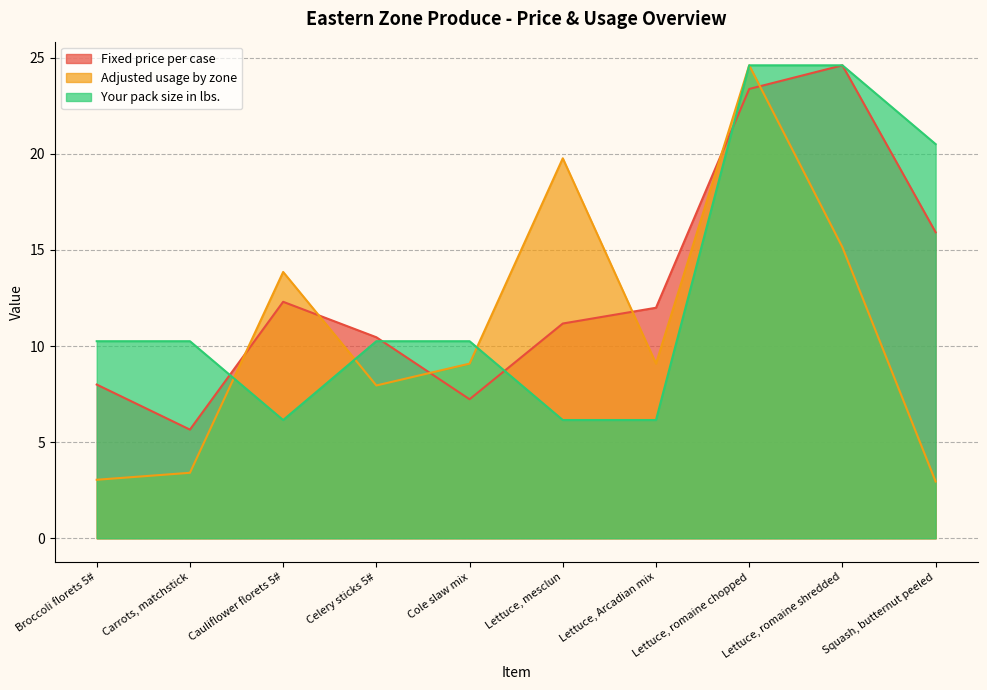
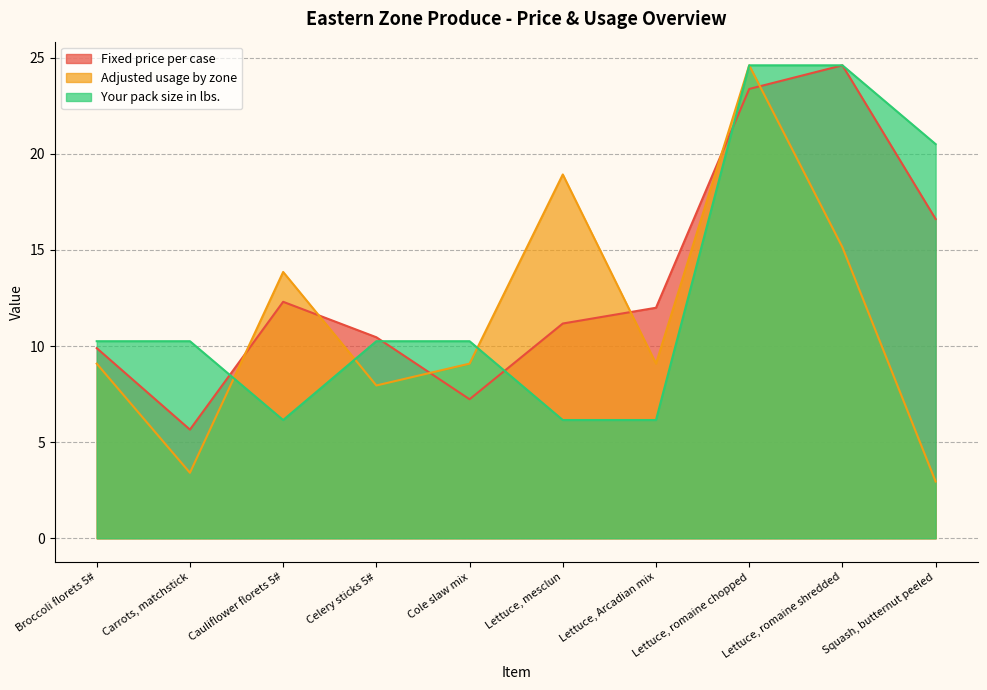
  {
    "Fixed price per case": {
-     "Broccoli florets 5#": 8.0,
+     "Broccoli florets 5#": 9.9,
      "Carrots, matchstick": 5.7,
      "Cauliflower florets 5#": 12.3,
      "Celery sticks 5#": 10.5,
      "Cole slaw mix": 7.2,
      "Lettuce, mesclun": 11.2,
      "Lettuce, Arcadian mix": 12.0,
      "Lettuce, romaine chopped": 23.4,
-     "Squash, butternut peeled": 15.9
+     "Squash, butternut peeled": 16.6
    },
    "Adjusted usage by zone": {
-     "Broccoli florets 5#": 3.0,
+     "Broccoli florets 5#": 9.1,
      "Carrots, matchstick": 3.4,
      "Cauliflower florets 5#": 13.9,
      "Celery sticks 5#": 7.9,
      "Cole slaw mix": 9.1,
-     "Lettuce, mesclun": 19.8,
+     "Lettuce, mesclun": 18.9,
      "Lettuce, Arcadian mix": 9.1,
      "Lettuce, romaine shredded": 15.1,
      "Squash, butternut peeled": 3.0
    },
    "Your pack size in lbs.": {
      "Broccoli florets 5#": 10.3,
      "Carrots, matchstick": 10.3,
      "Cauliflower florets 5#": 6.2,
      "Celery sticks 5#": 10.3,
      "Cole slaw mix": 10.3,
      "Lettuce, mesclun": 6.2,
      "Lettuce, Arcadian mix": 6.2,
      "Squash, butternut peeled": 20.5
    }
  }
